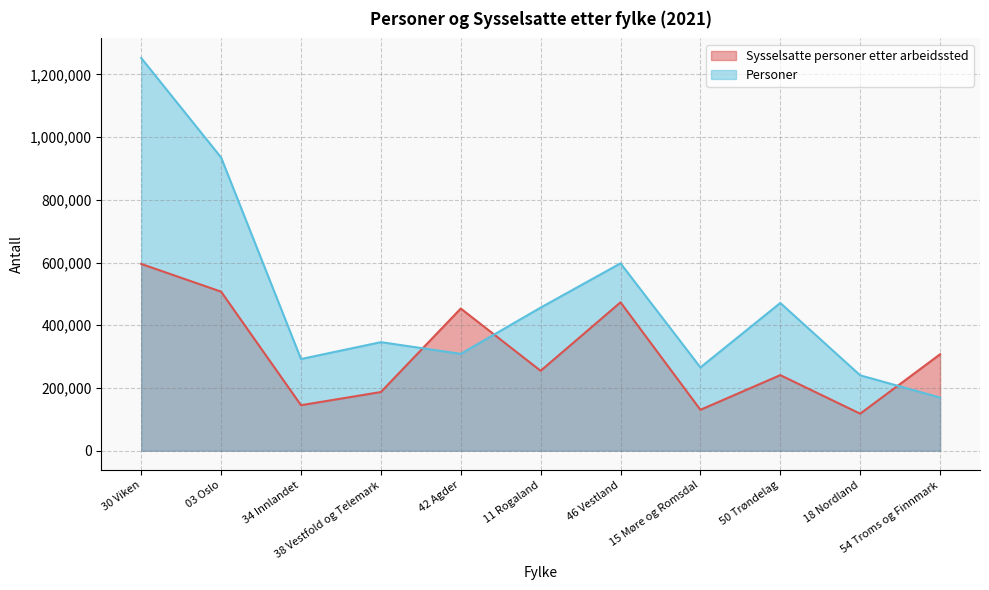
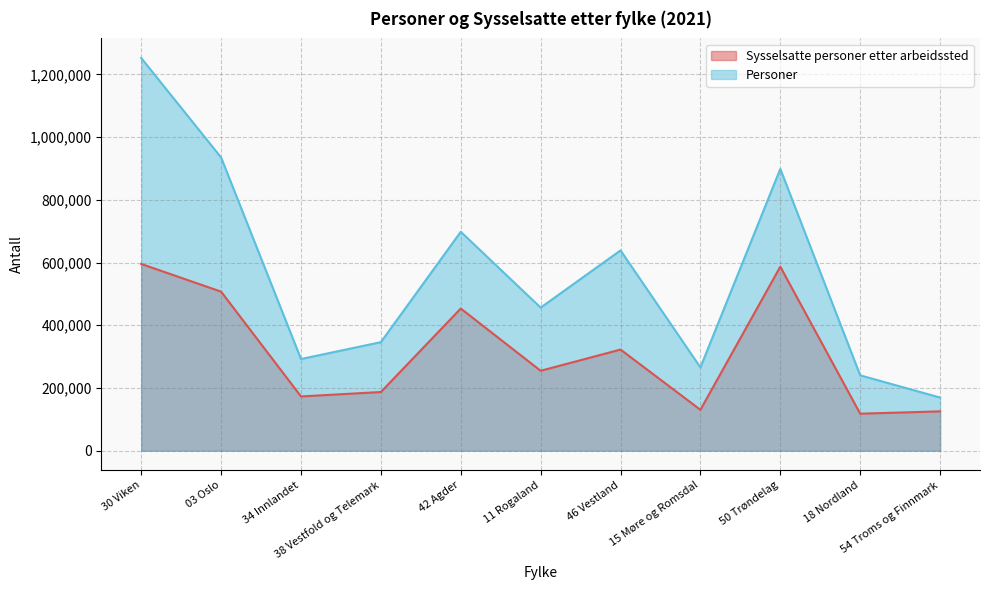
  {
    "Sysselsatte personer etter arbeidssted": {
      "30 Viken": "600,000",
      "03 Oslo": "510,000",
-     "34 Innlandet": "150,000",
+     "34 Innlandet": "170,000",
      "38 Vestfold og Telemark": "190,000",
      "42 Agder": "450,000",
      "11 Rogaland": "250,000",
-     "46 Vestland": "470,000",
+     "46 Vestland": "320,000",
      "15 Møre og Romsdal": "130,000",
-     "50 Trøndelag": "240,000",
+     "50 Trøndelag": "590,000",
      "18 Nordland": "120,000",
-     "54 Troms og Finnmark": "310,000"
+     "54 Troms og Finnmark": "130,000"
    },
    "Personer": {
      "30 Viken": "1,250,000",
      "03 Oslo": "940,000",
      "34 Innlandet": "290,000",
      "38 Vestfold og Telemark": "350,000",
-     "42 Agder": "310,000",
+     "42 Agder": "700,000",
      "11 Rogaland": "460,000",
-     "46 Vestland": "600,000",
+     "46 Vestland": "640,000",
      "15 Møre og Romsdal": "270,000",
-     "50 Trøndelag": "470,000",
+     "50 Trøndelag": "900,000",
      "18 Nordland": "240,000",
      "54 Troms og Finnmark": "170,000"
    }
  }
